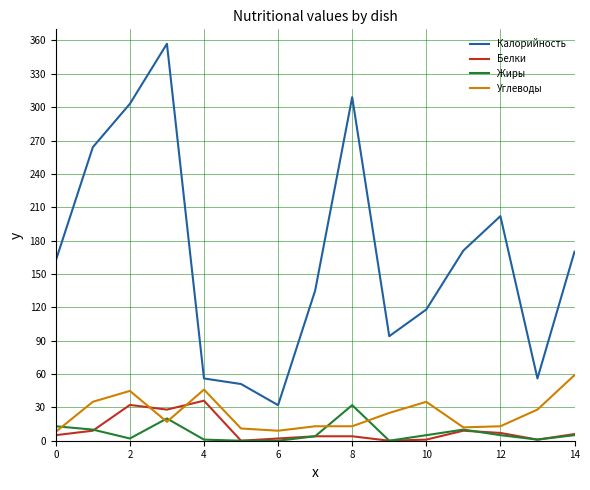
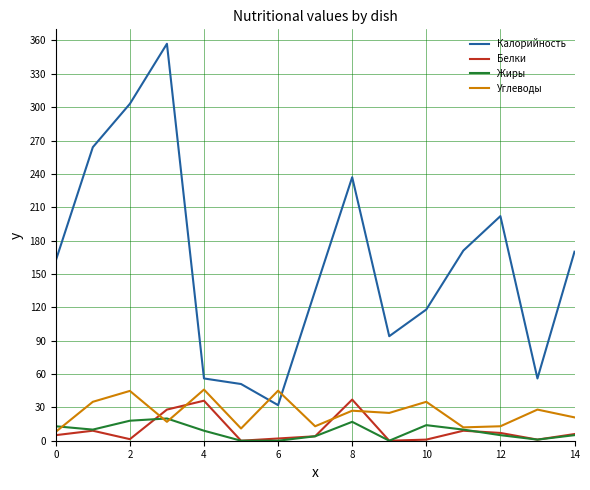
  {
    "Калорийность": {
      "0": 162,
      "2": 303,
      "4": 56,
      "6": 32,
-     "8": 309,
+     "8": 237,
      "10": 118,
      "12": 202,
      "14": 170
    },
    "Белки": {
      "0": 5,
-     "2": 32,
+     "2": 1,
      "4": 36,
-     "8": 4,
+     "8": 37,
      "10": 1
    },
    "Жиры": {
      "0": 13,
-     "2": 2,
-     "4": 1,
-     "8": 32,
-     "10": 5
+     "2": 18,
+     "4": 9,
+     "8": 17,
+     "10": 14
    },
    "Углеводы": {
      "0": 8,
      "2": 45,
      "4": 46,
-     "6": 9,
-     "8": 13,
+     "6": 45,
+     "8": 27,
      "10": 35,
      "12": 13,
-     "14": 59
+     "14": 21
    }
  }
